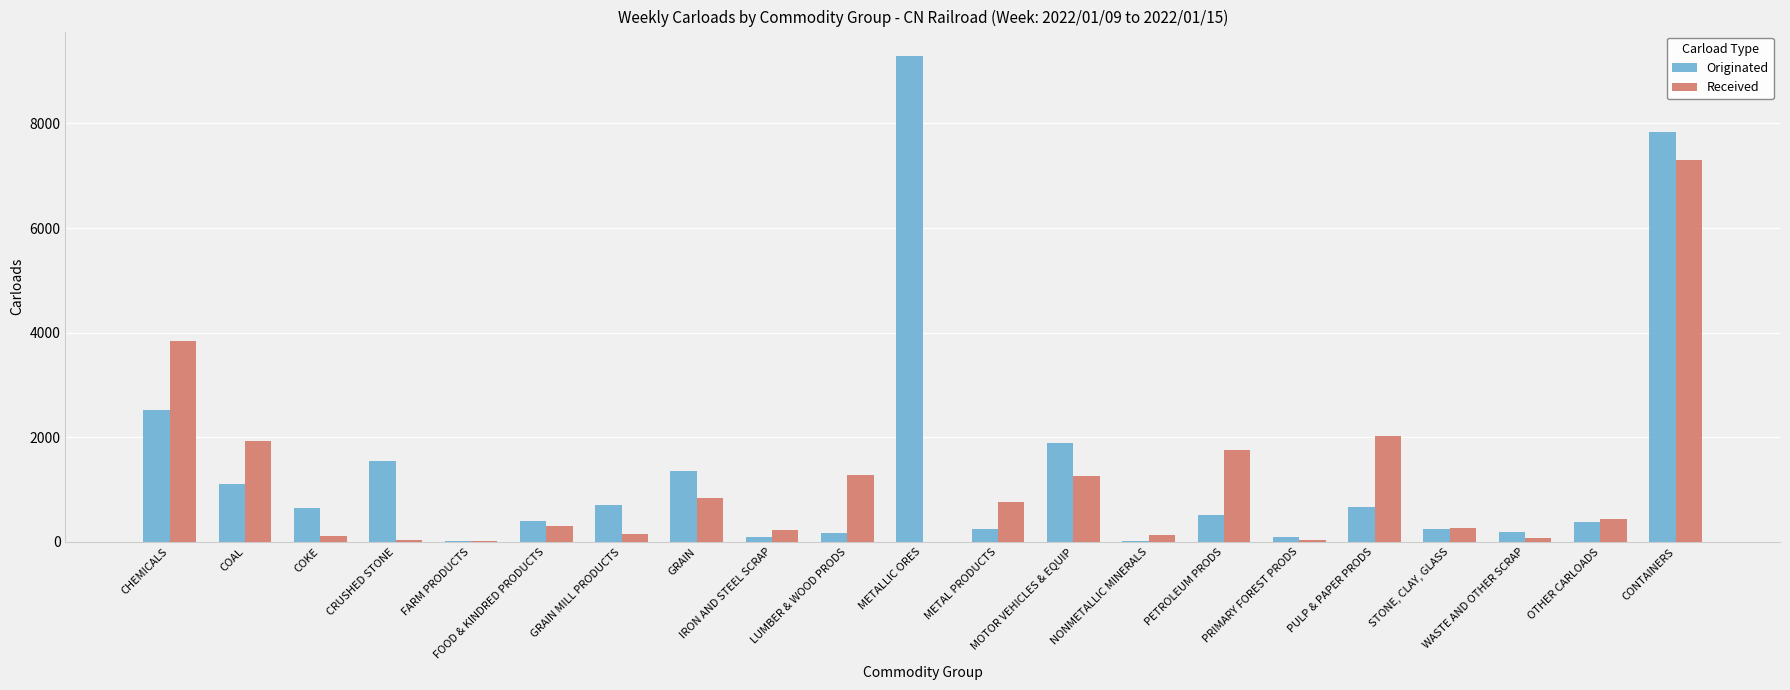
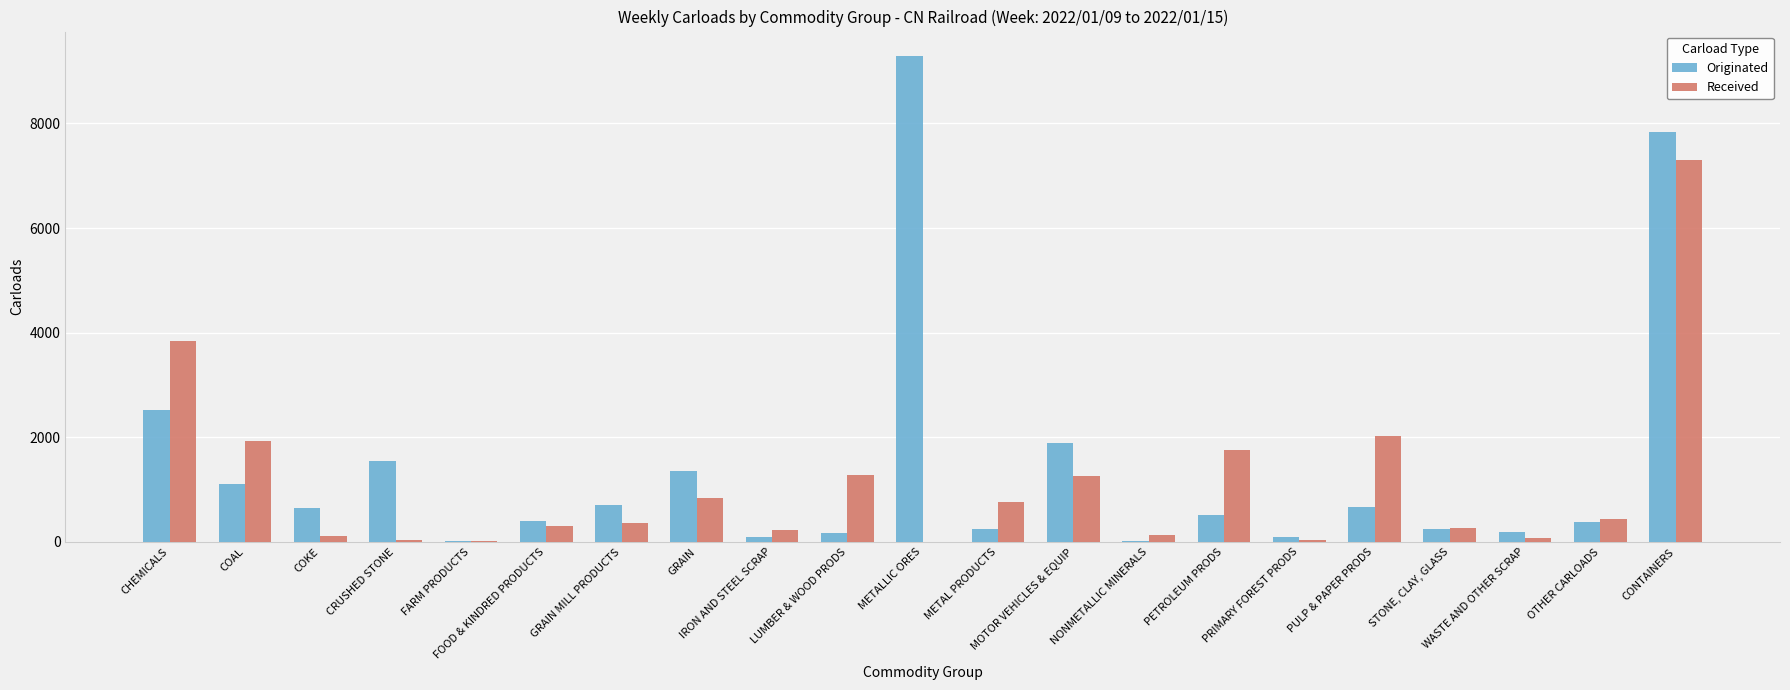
  {
    "Originated": {
      "CHEMICALS": 2500,
      "COAL": 1100,
      "COKE": 600,
      "CRUSHED STONE": 1500,
      "FOOD & KINDRED PRODUCTS": 400,
      "GRAIN MILL PRODUCTS": 700,
      "GRAIN": 1400,
      "IRON AND STEEL SCRAP": 100,
      "LUMBER & WOOD PRODS": 200,
      "METALLIC ORES": 9300,
      "METAL PRODUCTS": 300,
      "MOTOR VEHICLES & EQUIP": 1900,
      "PETROLEUM PRODS": 500,
      "PRIMARY FOREST PRODS": 100,
      "PULP & PAPER PRODS": 700,
      "STONE, CLAY, GLASS": 300,
      "WASTE AND OTHER SCRAP": 200,
      "OTHER CARLOADS": 400,
      "CONTAINERS": 7800
    },
    "Received": {
      "CHEMICALS": 3800,
      "COAL": 1900,
      "COKE": 100,
      "FOOD & KINDRED PRODUCTS": 300,
-     "GRAIN MILL PRODUCTS": 200,
+     "GRAIN MILL PRODUCTS": 400,
      "GRAIN": 800,
      "IRON AND STEEL SCRAP": 200,
      "LUMBER & WOOD PRODS": 1300,
      "METAL PRODUCTS": 800,
      "MOTOR VEHICLES & EQUIP": 1300,
      "NONMETALLIC MINERALS": 100,
      "PETROLEUM PRODS": 1700,
      "PULP & PAPER PRODS": 2000,
      "STONE, CLAY, GLASS": 300,
      "WASTE AND OTHER SCRAP": 100,
      "OTHER CARLOADS": 400,
      "CONTAINERS": 7300
    }
  }
